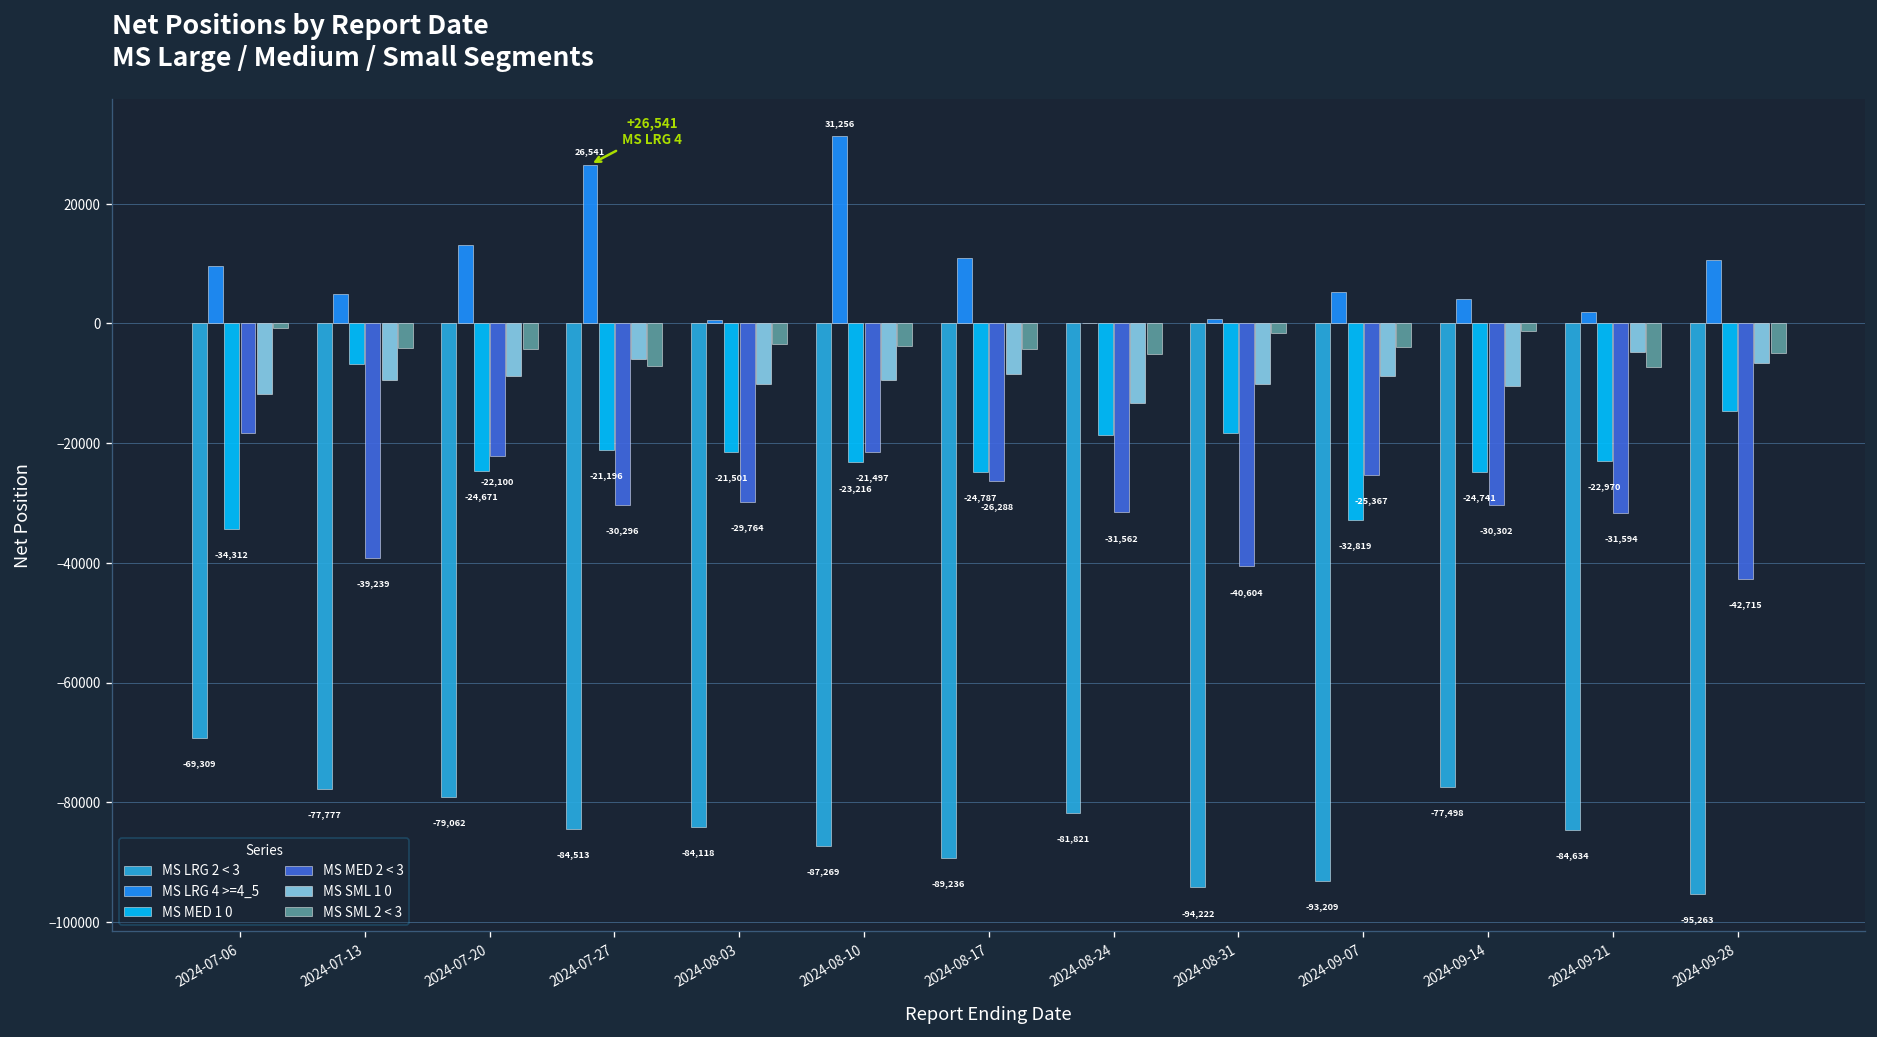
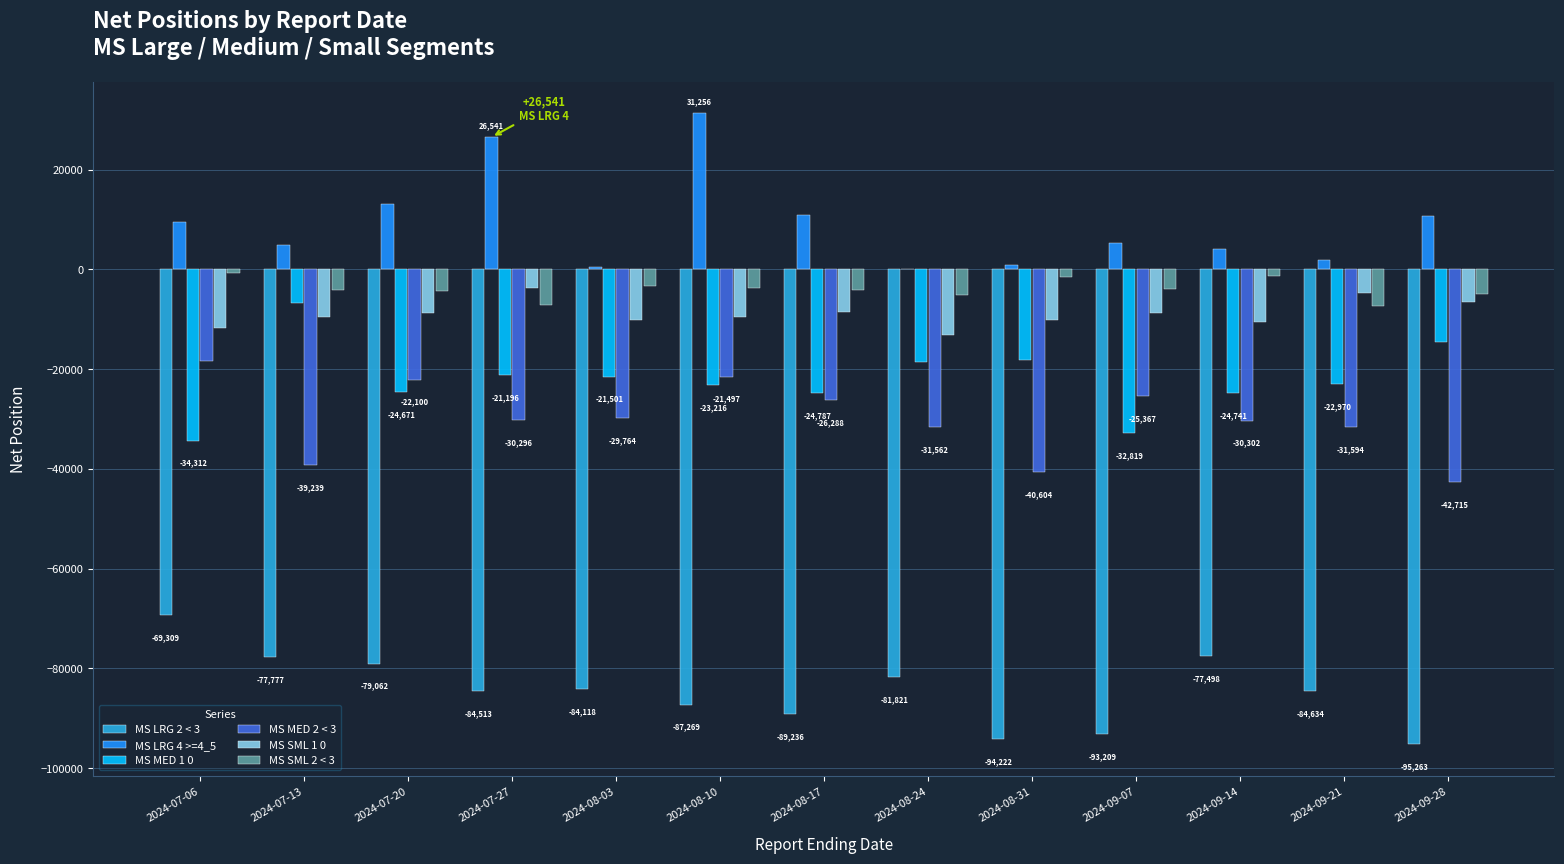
  {
    "MS MED 2 < 3": {
      "2024-07-13": "-39,239",
      "2024-07-20": "-22,100",
      "2024-07-27": "-30,296",
      "2024-08-03": "-29,764",
      "2024-08-10": "-21,497",
      "2024-08-17": "-26,288",
      "2024-08-24": "-31,562",
      "2024-08-31": "-40,604",
      "2024-09-07": "-25,367",
      "2024-09-14": "-30,302",
      "2024-09-21": "-31,594",
      "2024-09-28": "-42,715"
    },
    "MS SML 1 0": {
      "2024-07-06": "-12000",
      "2024-07-13": "-9000",
      "2024-07-20": "-9000",
-     "2024-07-27": "-6000",
+     "2024-07-27": "-4000",
      "2024-08-03": "-10000",
      "2024-08-10": "-10000",
      "2024-08-17": "-9000",
      "2024-08-24": "-13000",
      "2024-08-31": "-10000",
      "2024-09-07": "-9000",
      "2024-09-14": "-11000",
      "2024-09-21": "-5000",
      "2024-09-28": "-7000"
    },
    "MS SML 2 < 3": {
      "2024-07-06": "-1000",
      "2024-07-13": "-4000",
      "2024-07-20": "-4000",
      "2024-07-27": "-7000",
      "2024-08-03": "-3000",
      "2024-08-10": "-4000",
      "2024-08-17": "-4000",
      "2024-08-24": "-5000",
      "2024-08-31": "-2000",
      "2024-09-07": "-4000",
      "2024-09-14": "-1000",
      "2024-09-21": "-7000",
      "2024-09-28": "-5000"
    }
  }
